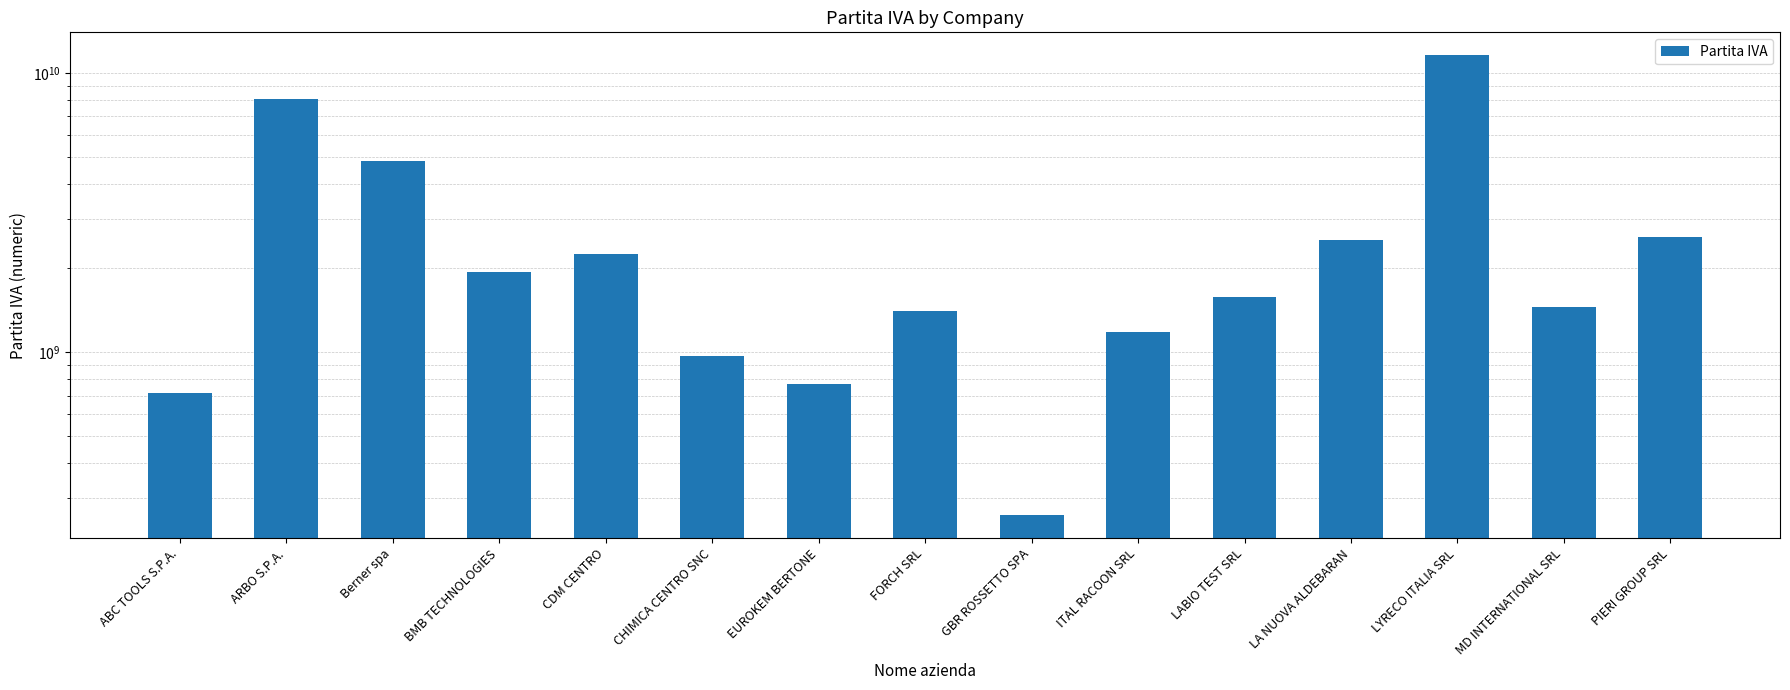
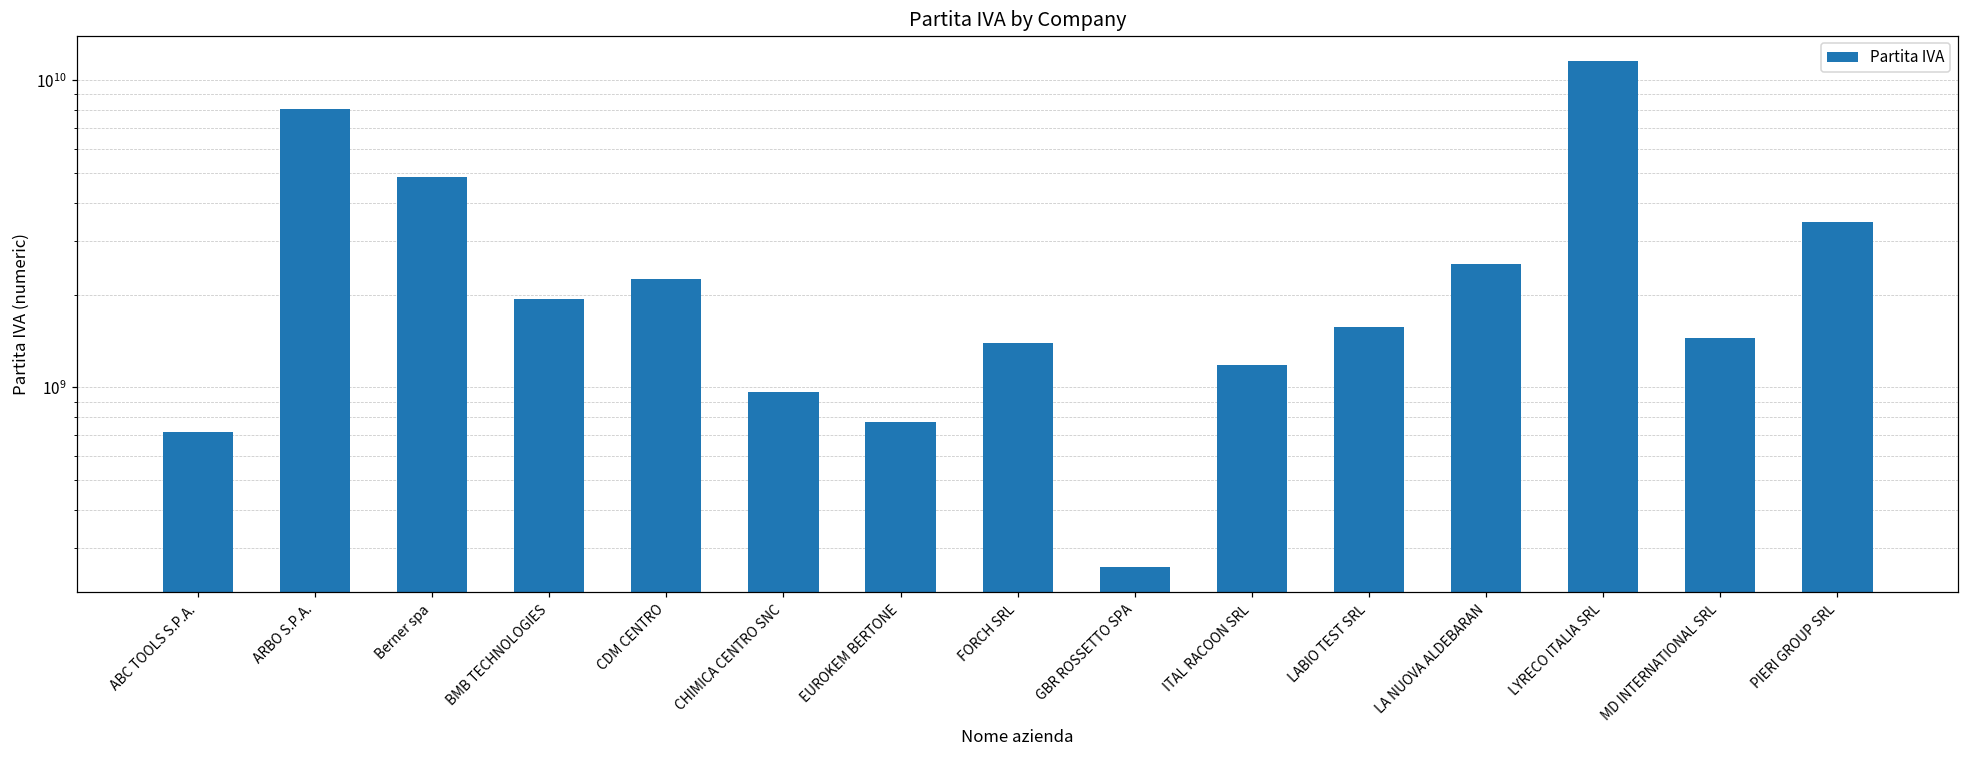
  {
    "ABC TOOLS S.P.A.": 720000000,
    "ARBO S.P.A.": 8100000000,
    "Berner spa": 4900000000,
    "BMB TECHNOLOGIES": 1900000000,
    "CDM CENTRO": 2300000000,
    "CHIMICA CENTRO SNC": 970000000,
    "EUROKEM BERTONE": 770000000,
    "FORCH SRL": 1400000000,
    "GBR ROSSETTO SPA": 260000000,
    "ITAL RACOON SRL": 1180000000,
    "LABIO TEST SRL": 1600000000,
    "LA NUOVA ALDEBARAN": 2500000000,
    "LYRECO ITALIA SRL": 11600000000,
    "MD INTERNATIONAL SRL": 1500000000,
-   "PIERI GROUP SRL": 2600000000
+   "PIERI GROUP SRL": 3500000000
  }
